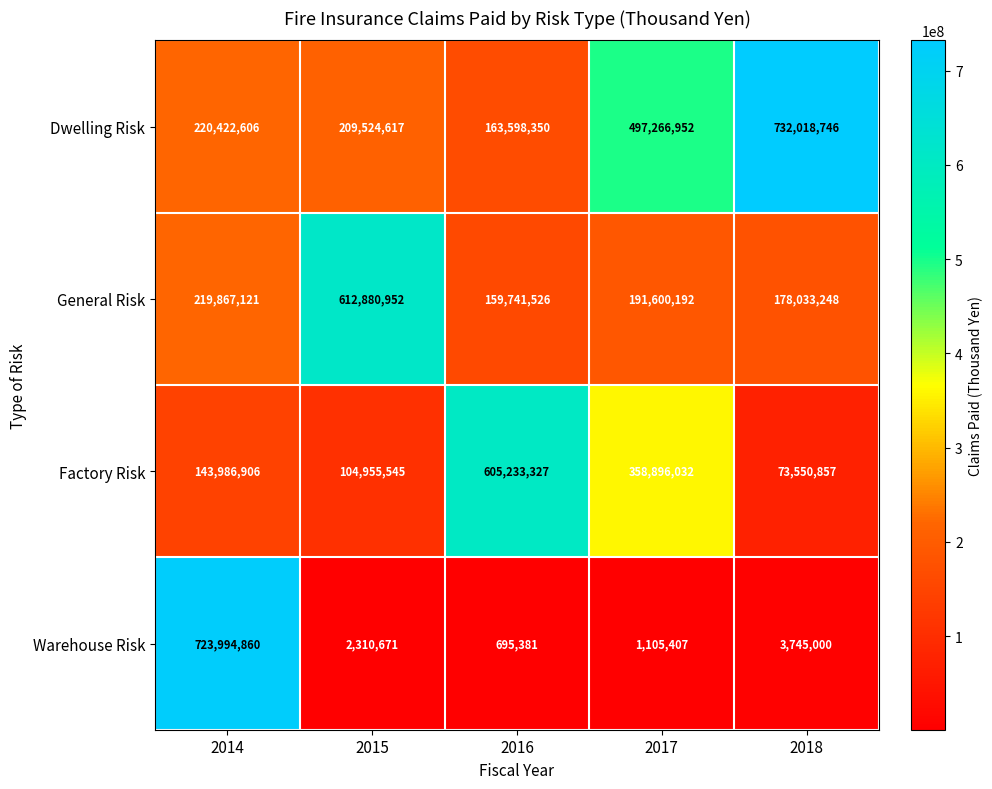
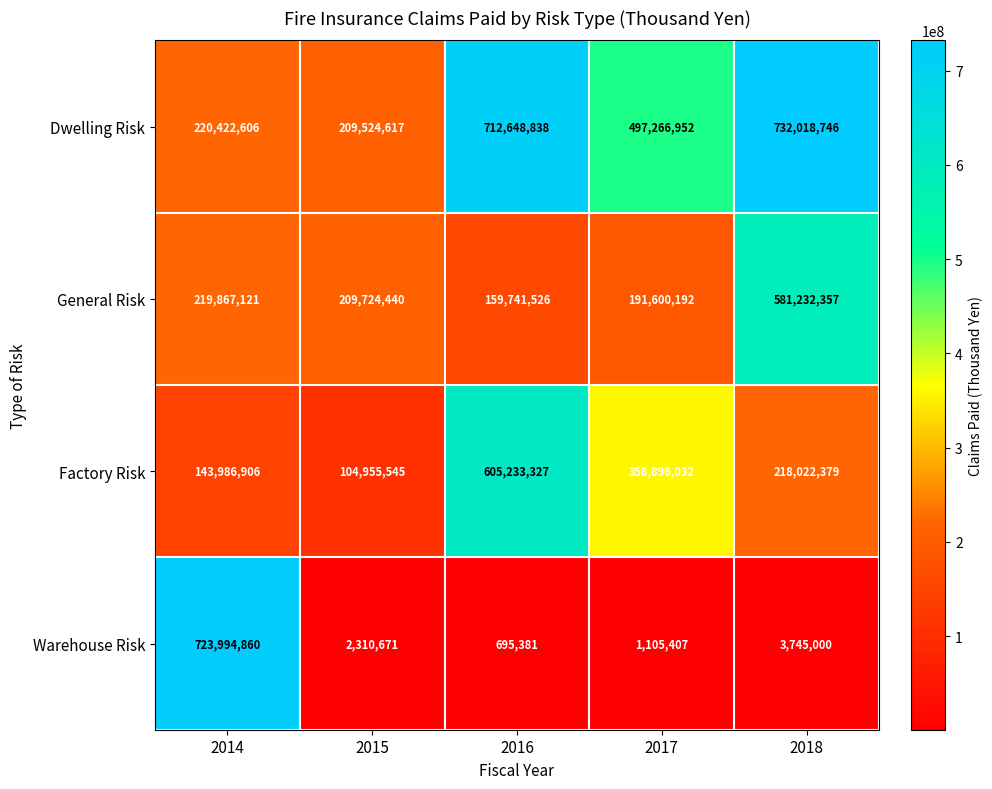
  {
    "Dwelling Risk": {
      "2014": "220,422,606",
      "2015": "209,524,617",
-     "2016": "163,598,350",
+     "2016": "712,648,838",
      "2017": "497,266,952",
      "2018": "732,018,746"
    },
    "General Risk": {
      "2014": "219,867,121",
-     "2015": "612,880,952",
+     "2015": "209,724,440",
      "2016": "159,741,526",
      "2017": "191,600,192",
-     "2018": "178,033,248"
+     "2018": "581,232,357"
    },
    "Factory Risk": {
      "2014": "143,986,906",
      "2015": "104,955,545",
      "2016": "605,233,327",
      "2017": "358,896,032",
-     "2018": "73,550,857"
+     "2018": "218,022,379"
    },
    "Warehouse Risk": {
      "2014": "723,994,860",
      "2015": "2,310,671",
      "2016": "695,381",
      "2017": "1,105,407",
      "2018": "3,745,000"
    }
  }
